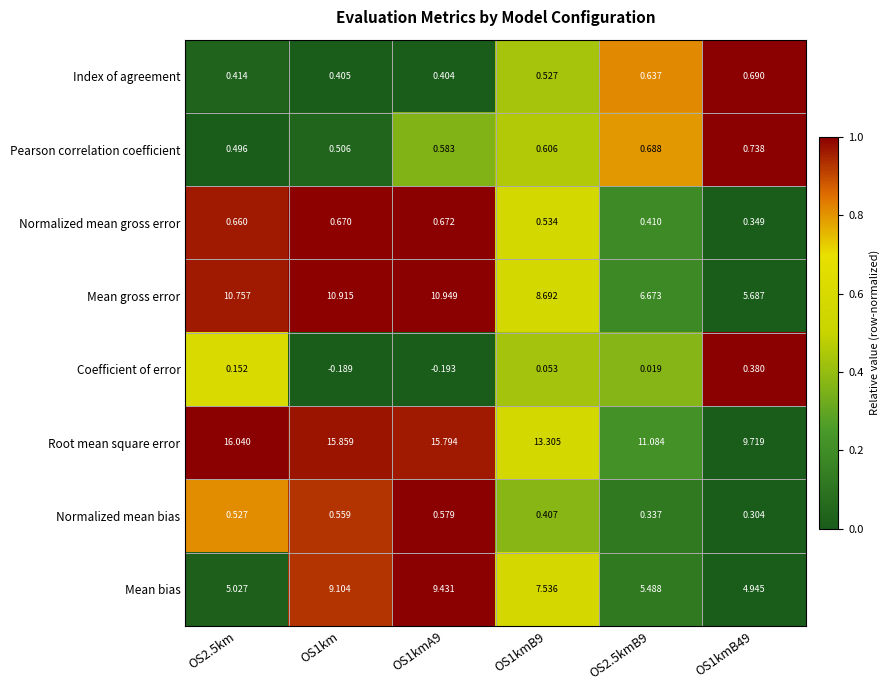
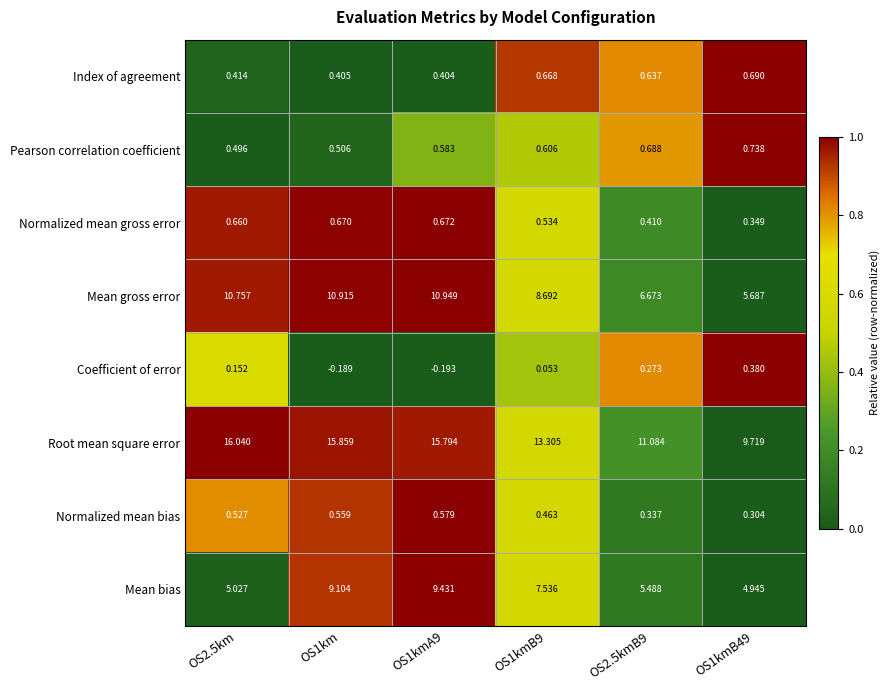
  {
    "Index of agreement": {
      "OS2.5km": 0.414,
      "OS1km": 0.405,
      "OS1kmA9": 0.404,
-     "OS1kmB9": 0.527,
+     "OS1kmB9": 0.668,
      "OS2.5kmB9": 0.637,
      "OS1kmB49": 0.690
    },
    "Pearson correlation coefficient": {
      "OS2.5km": 0.496,
      "OS1km": 0.506,
      "OS1kmA9": 0.583,
      "OS1kmB9": 0.606,
      "OS2.5kmB9": 0.688,
      "OS1kmB49": 0.738
    },
    "Normalized mean gross error": {
      "OS2.5km": 0.660,
      "OS1km": 0.670,
      "OS1kmA9": 0.672,
      "OS1kmB9": 0.534,
      "OS2.5kmB9": 0.410,
      "OS1kmB49": 0.349
    },
    "Mean gross error": {
      "OS2.5km": 10.757,
      "OS1km": 10.915,
      "OS1kmA9": 10.949,
      "OS1kmB9": 8.692,
      "OS2.5kmB9": 6.673,
      "OS1kmB49": 5.687
    },
    "Coefficient of error": {
      "OS2.5km": 0.152,
      "OS1km": -0.189,
      "OS1kmA9": -0.193,
      "OS1kmB9": 0.053,
-     "OS2.5kmB9": 0.019,
+     "OS2.5kmB9": 0.273,
      "OS1kmB49": 0.380
    },
    "Root mean square error": {
      "OS2.5km": 16.040,
      "OS1km": 15.859,
      "OS1kmA9": 15.794,
      "OS1kmB9": 13.305,
      "OS2.5kmB9": 11.084,
      "OS1kmB49": 9.719
    },
    "Normalized mean bias": {
      "OS2.5km": 0.527,
      "OS1km": 0.559,
      "OS1kmA9": 0.579,
-     "OS1kmB9": 0.407,
+     "OS1kmB9": 0.463,
      "OS2.5kmB9": 0.337,
      "OS1kmB49": 0.304
    },
    "Mean bias": {
      "OS2.5km": 5.027,
      "OS1km": 9.104,
      "OS1kmA9": 9.431,
      "OS1kmB9": 7.536,
      "OS2.5kmB9": 5.488,
      "OS1kmB49": 4.945
    }
  }
